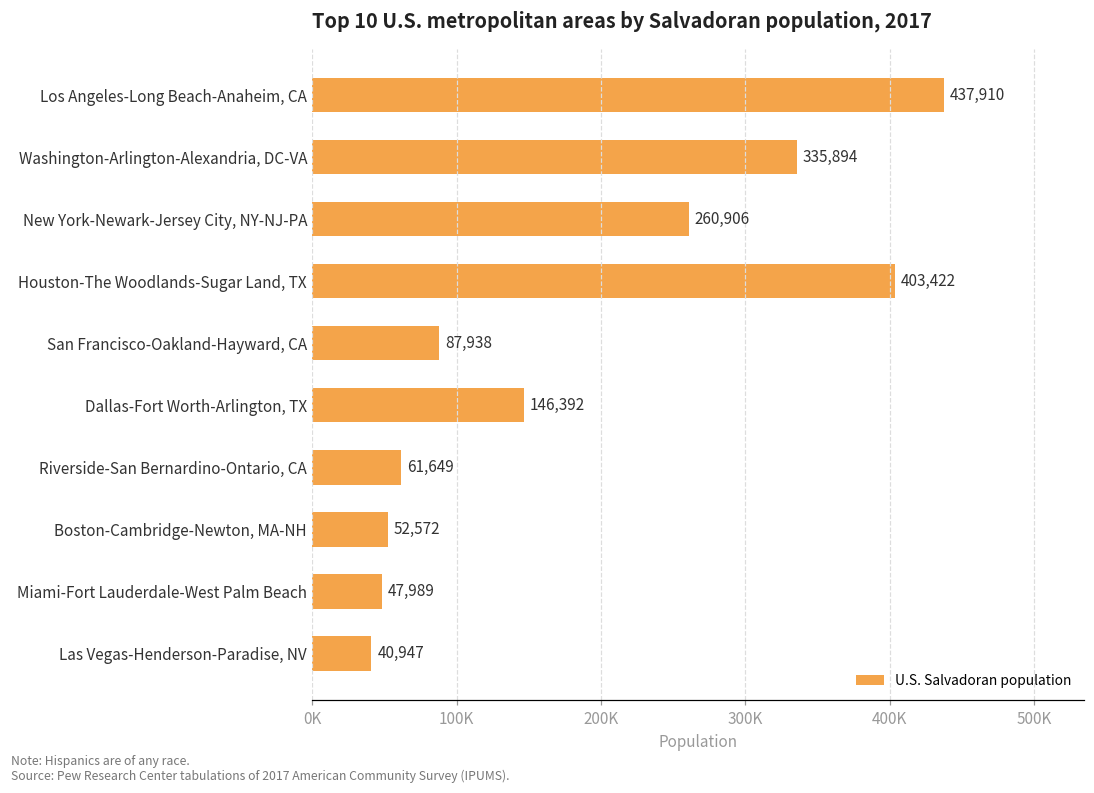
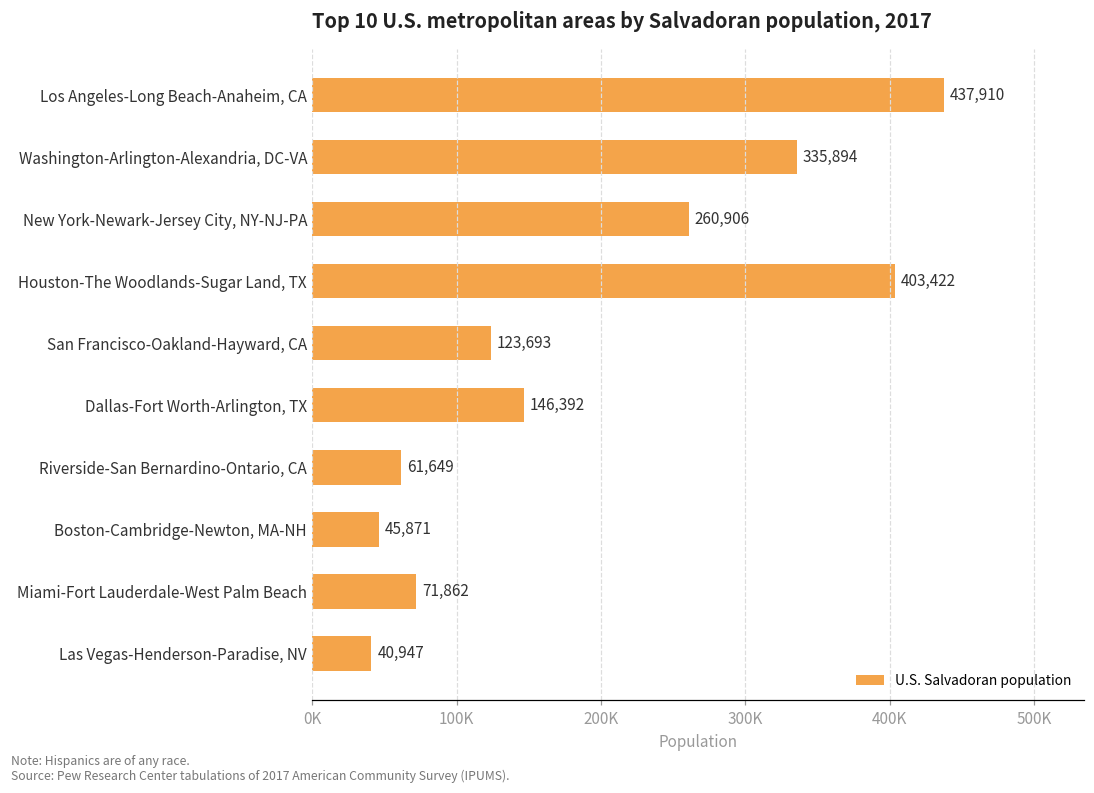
  {
    "Los Angeles-Long Beach-Anaheim, CA": "437,910",
    "Washington-Arlington-Alexandria, DC-VA": "335,894",
    "New York-Newark-Jersey City, NY-NJ-PA": "260,906",
    "Houston-The Woodlands-Sugar Land, TX": "403,422",
-   "San Francisco-Oakland-Hayward, CA": "87,938",
+   "San Francisco-Oakland-Hayward, CA": "123,693",
    "Dallas-Fort Worth-Arlington, TX": "146,392",
    "Riverside-San Bernardino-Ontario, CA": "61,649",
-   "Boston-Cambridge-Newton, MA-NH": "52,572",
-   "Miami-Fort Lauderdale-West Palm Beach": "47,989",
+   "Boston-Cambridge-Newton, MA-NH": "45,871",
+   "Miami-Fort Lauderdale-West Palm Beach": "71,862",
    "Las Vegas-Henderson-Paradise, NV": "40,947"
  }
